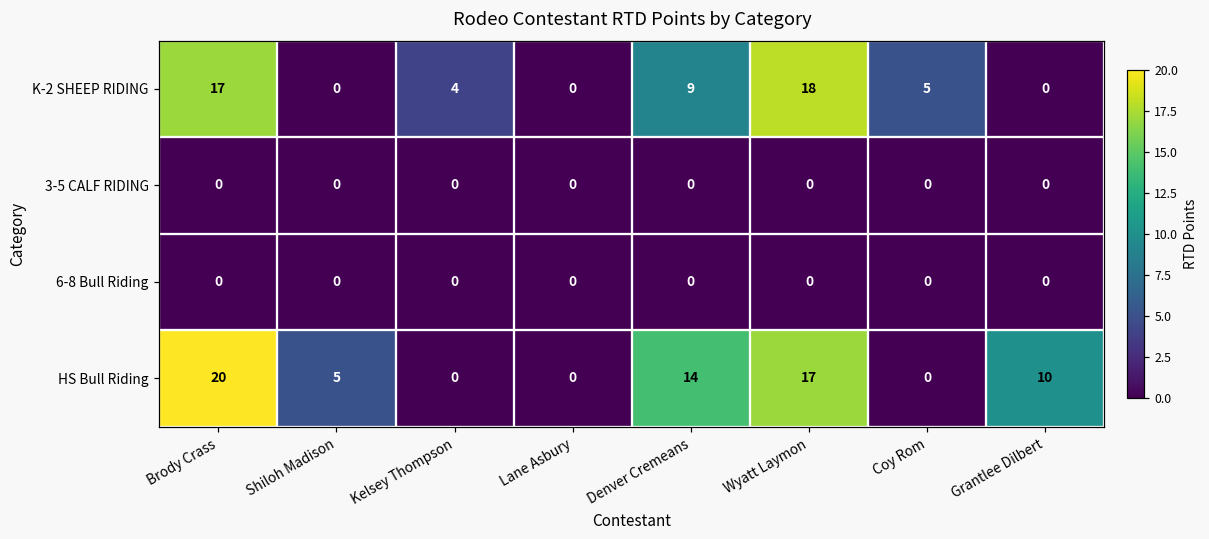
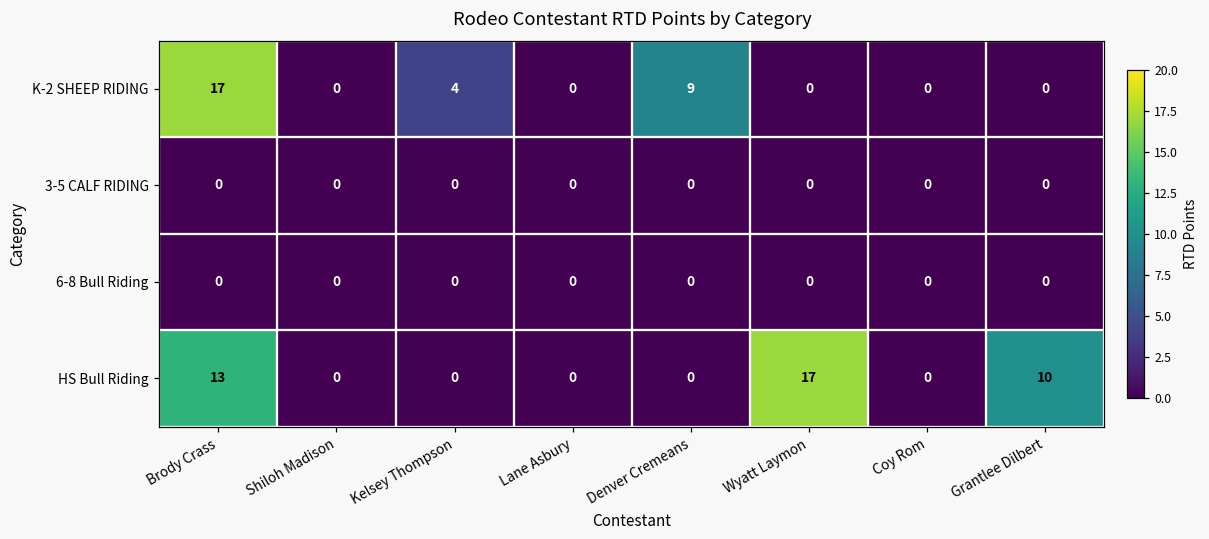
  {
    "K-2 SHEEP RIDING": {
      "Brody Crass": 17,
      "Shiloh Madison": 0,
      "Kelsey Thompson": 4,
      "Lane Asbury": 0,
      "Denver Cremeans": 9,
-     "Wyatt Laymon": 18,
-     "Coy Rom": 5,
+     "Wyatt Laymon": 0,
+     "Coy Rom": 0,
      "Grantlee Dilbert": 0
    },
    "3-5 CALF RIDING": {
      "Brody Crass": 0,
      "Shiloh Madison": 0,
      "Kelsey Thompson": 0,
      "Lane Asbury": 0,
      "Denver Cremeans": 0,
      "Wyatt Laymon": 0,
      "Coy Rom": 0,
      "Grantlee Dilbert": 0
    },
    "6-8 Bull Riding": {
      "Brody Crass": 0,
      "Shiloh Madison": 0,
      "Kelsey Thompson": 0,
      "Lane Asbury": 0,
      "Denver Cremeans": 0,
      "Wyatt Laymon": 0,
      "Coy Rom": 0,
      "Grantlee Dilbert": 0
    },
    "HS Bull Riding": {
-     "Brody Crass": 20,
-     "Shiloh Madison": 5,
+     "Brody Crass": 13,
+     "Shiloh Madison": 0,
      "Kelsey Thompson": 0,
      "Lane Asbury": 0,
-     "Denver Cremeans": 14,
+     "Denver Cremeans": 0,
      "Wyatt Laymon": 17,
      "Coy Rom": 0,
      "Grantlee Dilbert": 10
    }
  }
